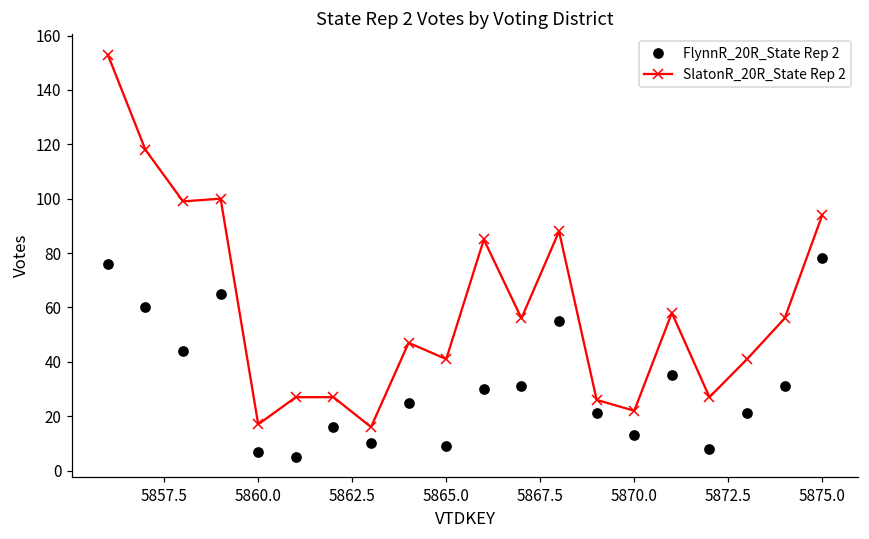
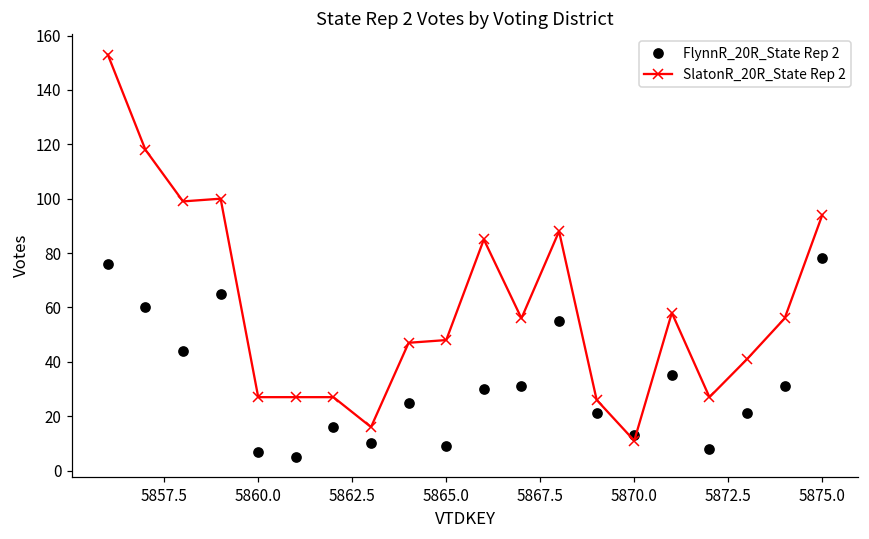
  {
    "FlynnR_20R_State Rep 2": {
      "5860.0": 7,
      "5865.0": 9,
      "5870.0": 13,
      "5875.0": 78
    },
    "SlatonR_20R_State Rep 2": {
-     "5860.0": 17,
-     "5865.0": 41,
-     "5870.0": 22,
+     "5860.0": 27,
+     "5865.0": 48,
+     "5870.0": 11,
      "5875.0": 94
    }
  }
